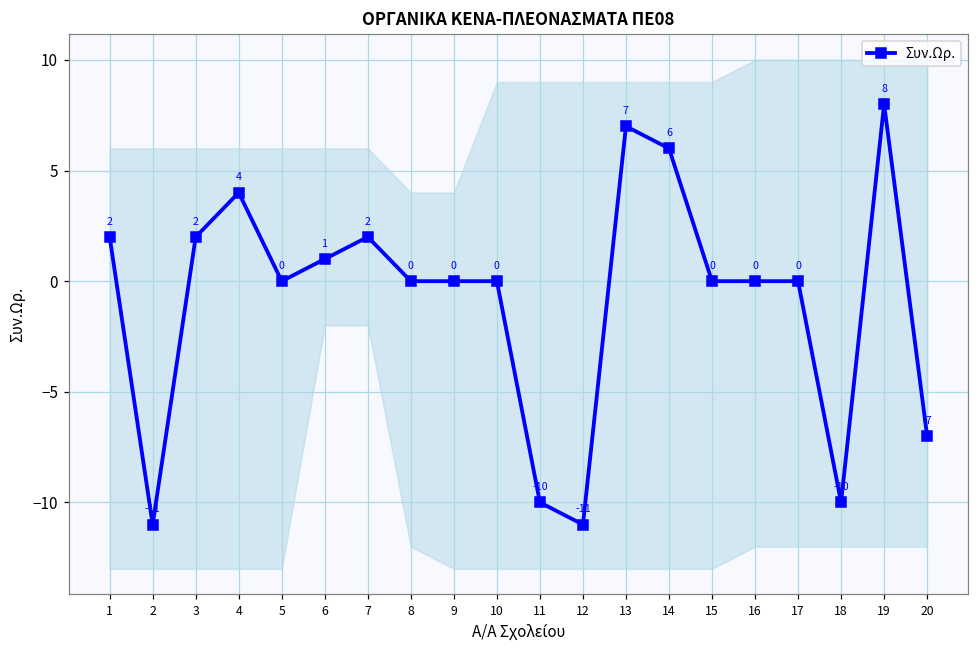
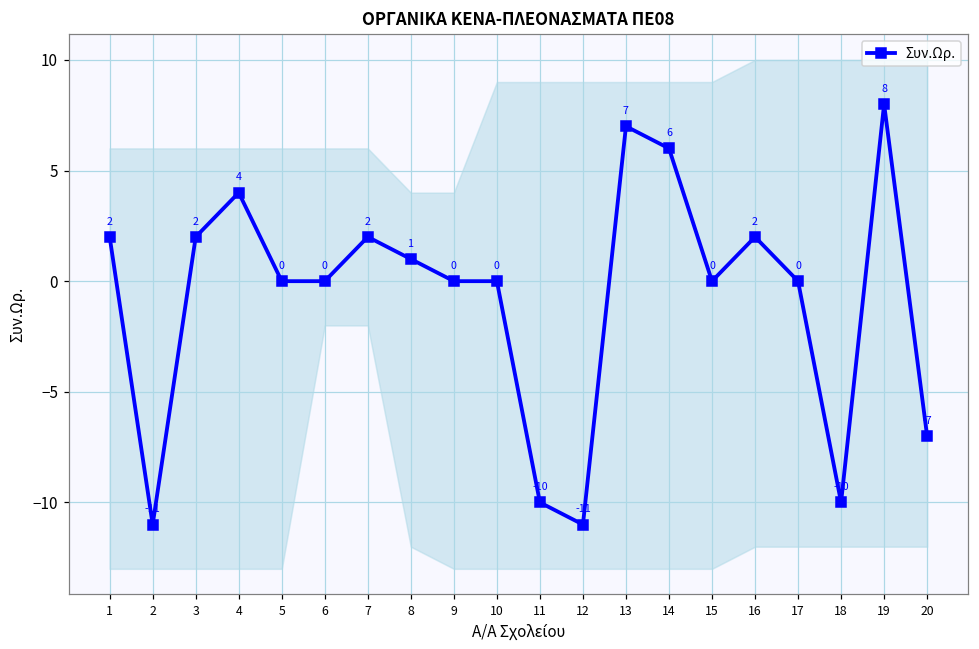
  {
    "Συν.Ωρ.": {
      "1": 2,
      "2": -11,
      "3": 2,
      "4": 4,
      "5": 0,
-     "6": 1,
+     "6": 0,
      "7": 2,
-     "8": 0,
+     "8": 1,
      "9": 0,
      "10": 0,
      "11": -10,
      "12": -11,
      "13": 7,
      "14": 6,
      "15": 0,
-     "16": 0,
+     "16": 2,
      "17": 0,
      "18": -10,
      "19": 8,
      "20": -7
    }
  }
